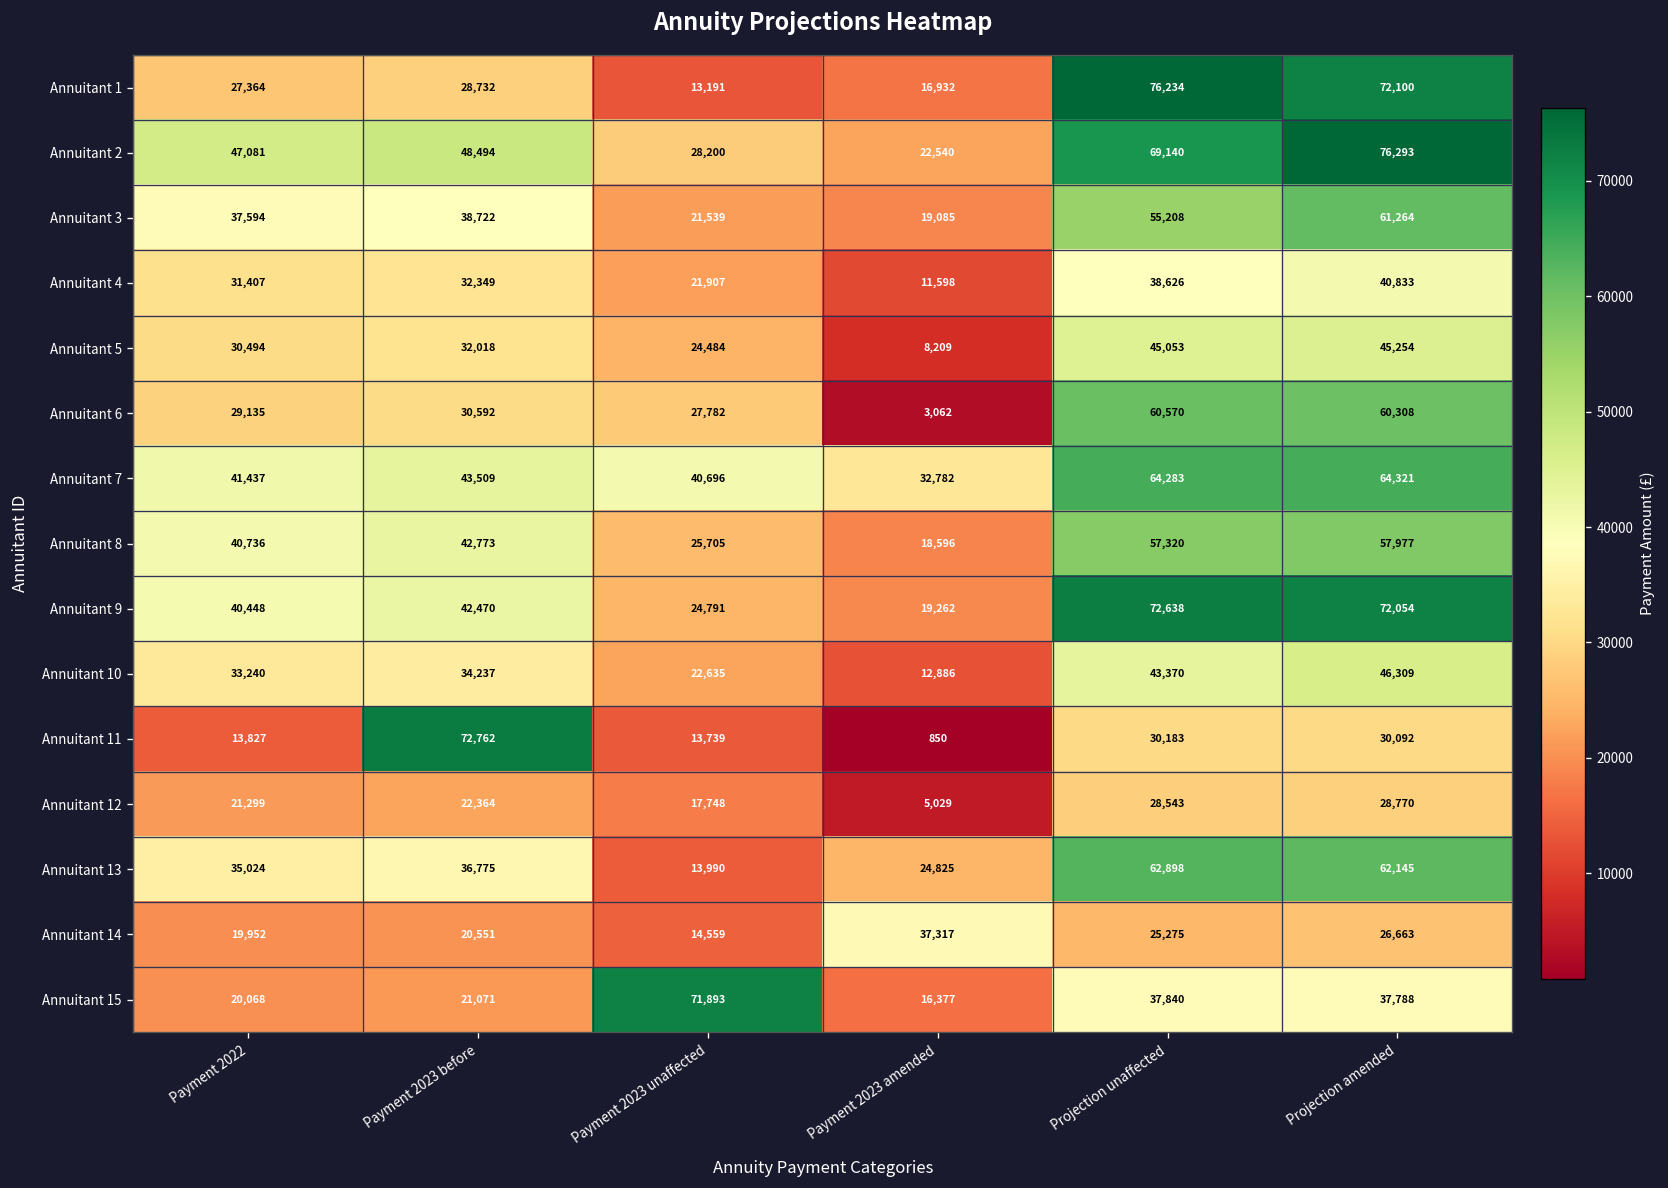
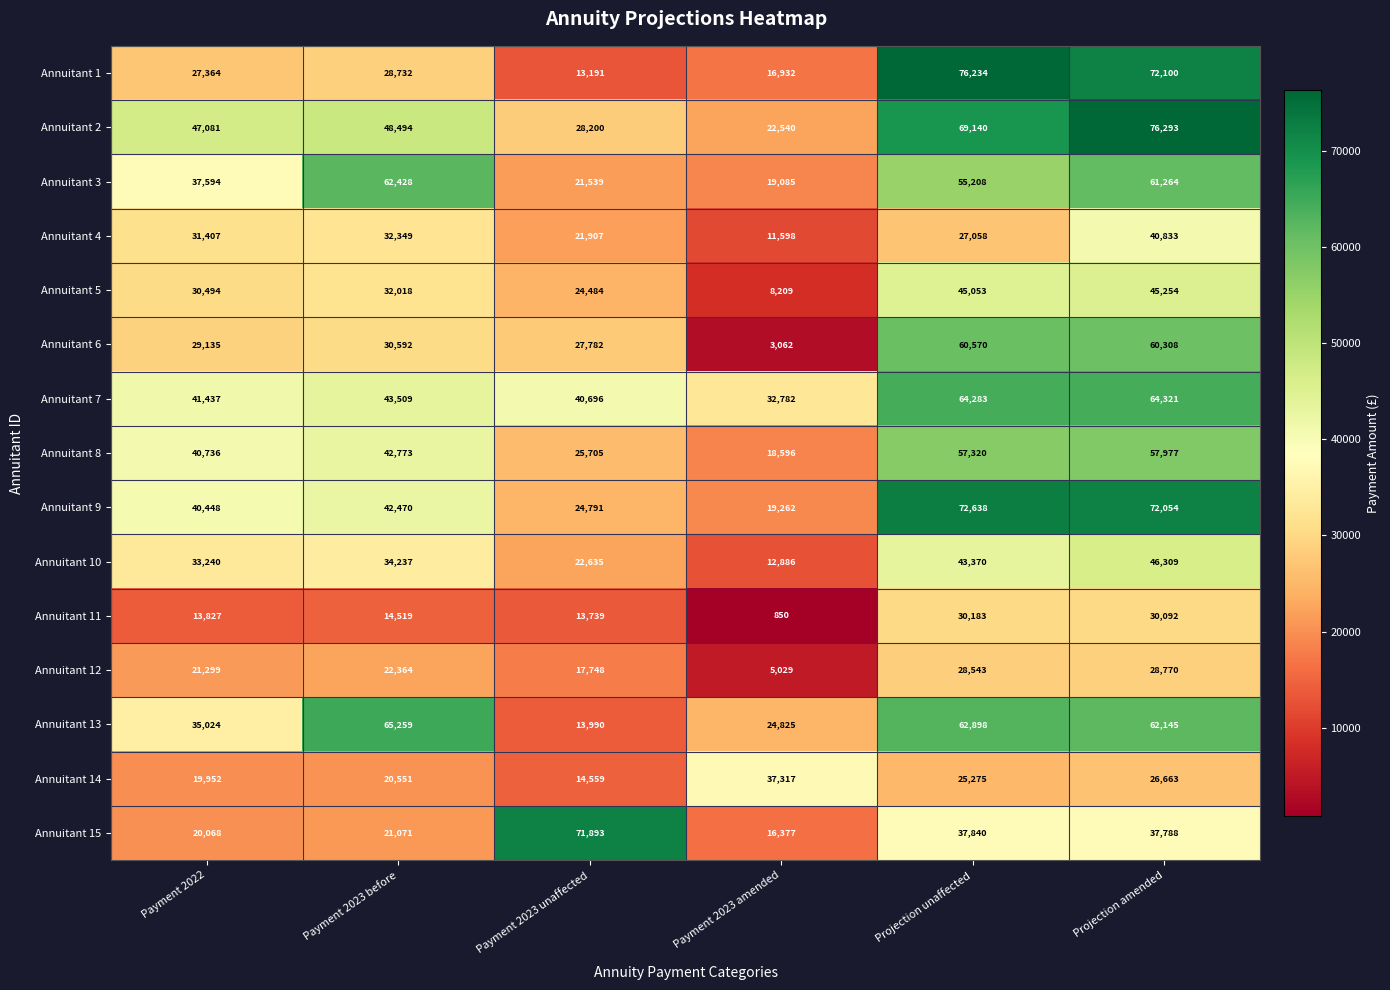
  {
    "Annuitant 1": {
      "Payment 2022": "27,364",
      "Payment 2023 before": "28,732",
      "Payment 2023 unaffected": "13,191",
      "Payment 2023 amended": "16,932",
      "Projection unaffected": "76,234",
      "Projection amended": "72,100"
    },
    "Annuitant 2": {
      "Payment 2022": "47,081",
      "Payment 2023 before": "48,494",
      "Payment 2023 unaffected": "28,200",
      "Payment 2023 amended": "22,540",
      "Projection unaffected": "69,140",
      "Projection amended": "76,293"
    },
    "Annuitant 3": {
      "Payment 2022": "37,594",
-     "Payment 2023 before": "38,722",
+     "Payment 2023 before": "62,428",
      "Payment 2023 unaffected": "21,539",
      "Payment 2023 amended": "19,085",
      "Projection unaffected": "55,208",
      "Projection amended": "61,264"
    },
    "Annuitant 4": {
      "Payment 2022": "31,407",
      "Payment 2023 before": "32,349",
      "Payment 2023 unaffected": "21,907",
      "Payment 2023 amended": "11,598",
-     "Projection unaffected": "38,626",
+     "Projection unaffected": "27,058",
      "Projection amended": "40,833"
    },
    "Annuitant 5": {
      "Payment 2022": "30,494",
      "Payment 2023 before": "32,018",
      "Payment 2023 unaffected": "24,484",
      "Payment 2023 amended": "8,209",
      "Projection unaffected": "45,053",
      "Projection amended": "45,254"
    },
    "Annuitant 6": {
      "Payment 2022": "29,135",
      "Payment 2023 before": "30,592",
      "Payment 2023 unaffected": "27,782",
      "Payment 2023 amended": "3,062",
      "Projection unaffected": "60,570",
      "Projection amended": "60,308"
    },
    "Annuitant 7": {
      "Payment 2022": "41,437",
      "Payment 2023 before": "43,509",
      "Payment 2023 unaffected": "40,696",
      "Payment 2023 amended": "32,782",
      "Projection unaffected": "64,283",
      "Projection amended": "64,321"
    },
    "Annuitant 8": {
      "Payment 2022": "40,736",
      "Payment 2023 before": "42,773",
      "Payment 2023 unaffected": "25,705",
      "Payment 2023 amended": "18,596",
      "Projection unaffected": "57,320",
      "Projection amended": "57,977"
    },
    "Annuitant 9": {
      "Payment 2022": "40,448",
      "Payment 2023 before": "42,470",
      "Payment 2023 unaffected": "24,791",
      "Payment 2023 amended": "19,262",
      "Projection unaffected": "72,638",
      "Projection amended": "72,054"
    },
    "Annuitant 10": {
      "Payment 2022": "33,240",
      "Payment 2023 before": "34,237",
      "Payment 2023 unaffected": "22,635",
      "Payment 2023 amended": "12,886",
      "Projection unaffected": "43,370",
      "Projection amended": "46,309"
    },
    "Annuitant 11": {
      "Payment 2022": "13,827",
-     "Payment 2023 before": "72,762",
+     "Payment 2023 before": "14,519",
      "Payment 2023 unaffected": "13,739",
      "Payment 2023 amended": "850",
      "Projection unaffected": "30,183",
      "Projection amended": "30,092"
    },
    "Annuitant 12": {
      "Payment 2022": "21,299",
      "Payment 2023 before": "22,364",
      "Payment 2023 unaffected": "17,748",
      "Payment 2023 amended": "5,029",
      "Projection unaffected": "28,543",
      "Projection amended": "28,770"
    },
    "Annuitant 13": {
      "Payment 2022": "35,024",
-     "Payment 2023 before": "36,775",
+     "Payment 2023 before": "65,259",
      "Payment 2023 unaffected": "13,990",
      "Payment 2023 amended": "24,825",
      "Projection unaffected": "62,898",
      "Projection amended": "62,145"
    },
    "Annuitant 14": {
      "Payment 2022": "19,952",
      "Payment 2023 before": "20,551",
      "Payment 2023 unaffected": "14,559",
      "Payment 2023 amended": "37,317",
      "Projection unaffected": "25,275",
      "Projection amended": "26,663"
    },
    "Annuitant 15": {
      "Payment 2022": "20,068",
      "Payment 2023 before": "21,071",
      "Payment 2023 unaffected": "71,893",
      "Payment 2023 amended": "16,377",
      "Projection unaffected": "37,840",
      "Projection amended": "37,788"
    }
  }
